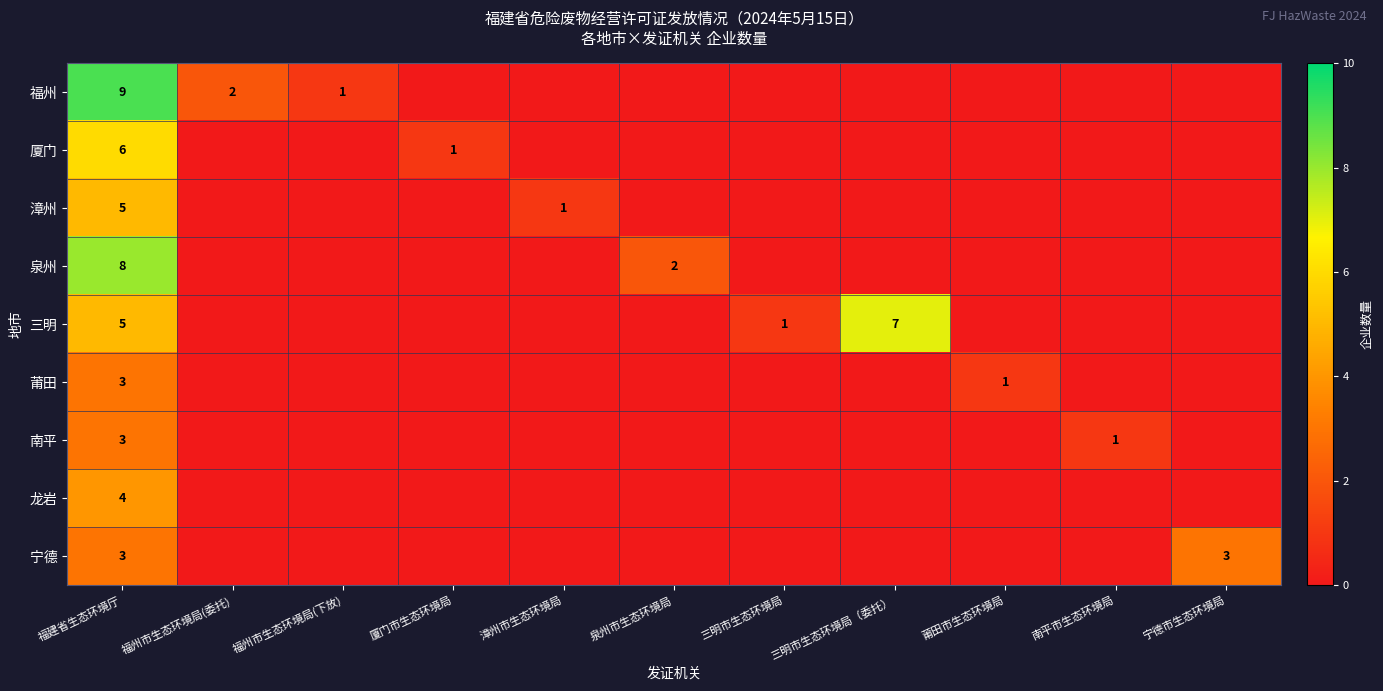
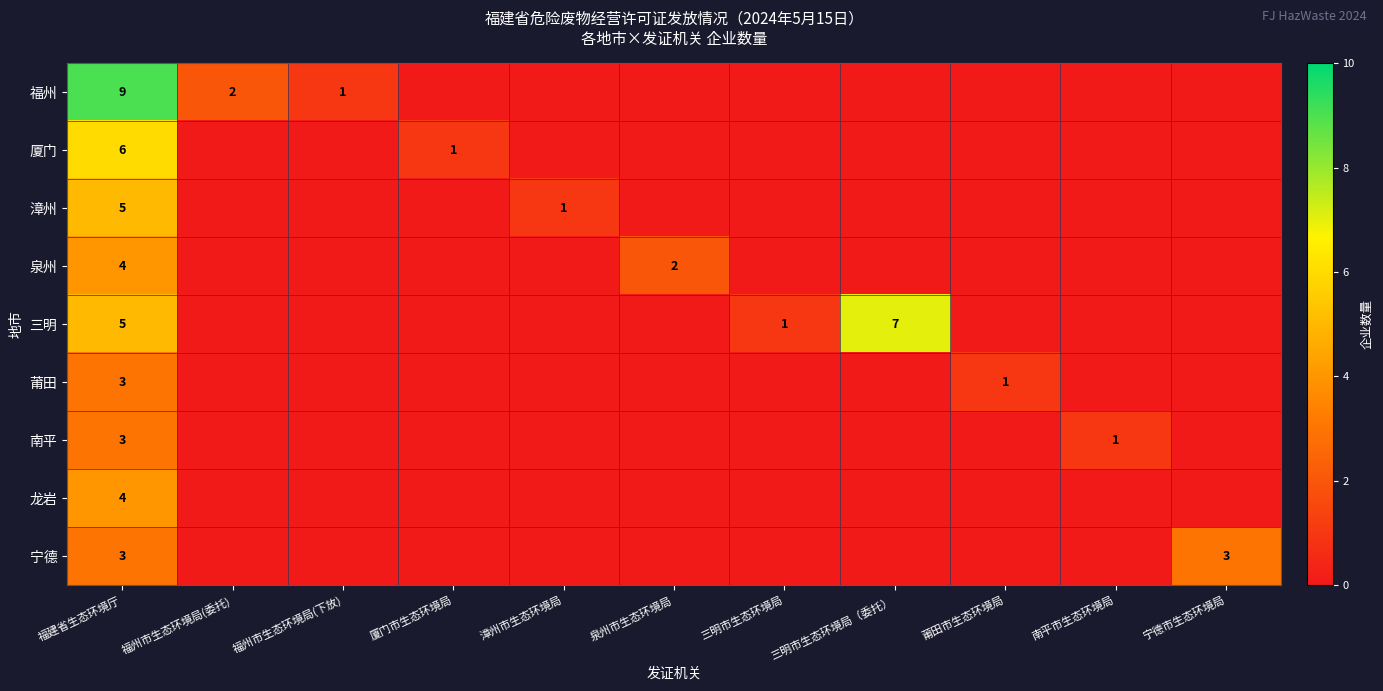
  {
    "福州": {
      "福建省生态环境厅": 9,
      "福州市生态环境局(委托)": 2,
      "福州市生态环境局(下放)": 1
    },
    "厦门": {
      "福建省生态环境厅": 6,
      "厦门市生态环境局": 1
    },
    "漳州": {
      "福建省生态环境厅": 5,
      "漳州市生态环境局": 1
    },
    "泉州": {
-     "福建省生态环境厅": 8,
+     "福建省生态环境厅": 4,
      "泉州市生态环境局": 2
    },
    "三明": {
      "福建省生态环境厅": 5,
      "三明市生态环境局": 1,
      "三明市生态环境局（委托）": 7
    },
    "莆田": {
      "福建省生态环境厅": 3,
      "莆田市生态环境局": 1
    },
    "南平": {
      "福建省生态环境厅": 3,
      "南平市生态环境局": 1
    },
    "龙岩": {
      "福建省生态环境厅": 4
    },
    "宁德": {
      "福建省生态环境厅": 3,
      "宁德市生态环境局": 3
    }
  }
